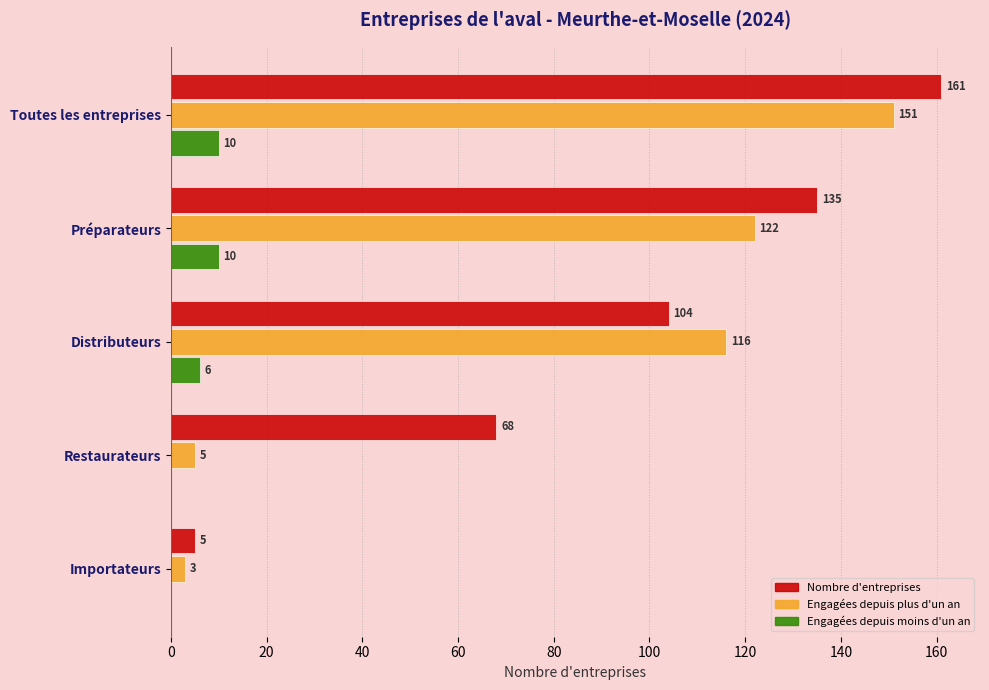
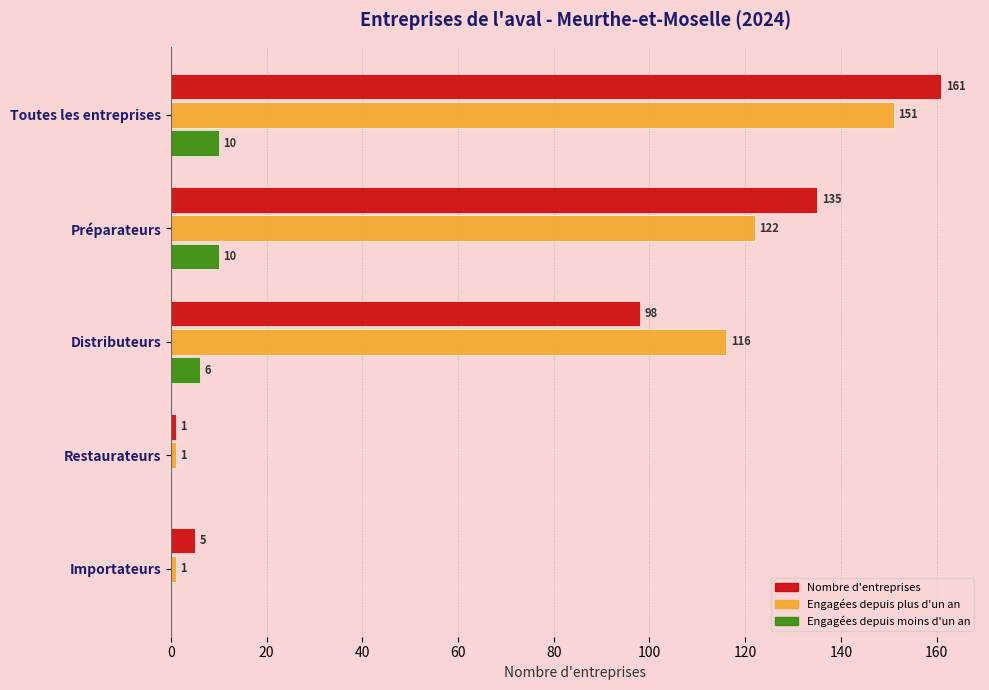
  {
    "Nombre d'entreprises": {
      "Toutes les entreprises": 161,
      "Préparateurs": 135,
-     "Distributeurs": 104,
-     "Restaurateurs": 68,
+     "Distributeurs": 98,
+     "Restaurateurs": 1,
      "Importateurs": 5
    },
    "Engagées depuis plus d'un an": {
      "Toutes les entreprises": 151,
      "Préparateurs": 122,
      "Distributeurs": 116,
-     "Restaurateurs": 5,
-     "Importateurs": 3
+     "Restaurateurs": 1,
+     "Importateurs": 1
    },
    "Engagées depuis moins d'un an": {
      "Toutes les entreprises": 10,
      "Préparateurs": 10,
      "Distributeurs": 6
    }
  }
